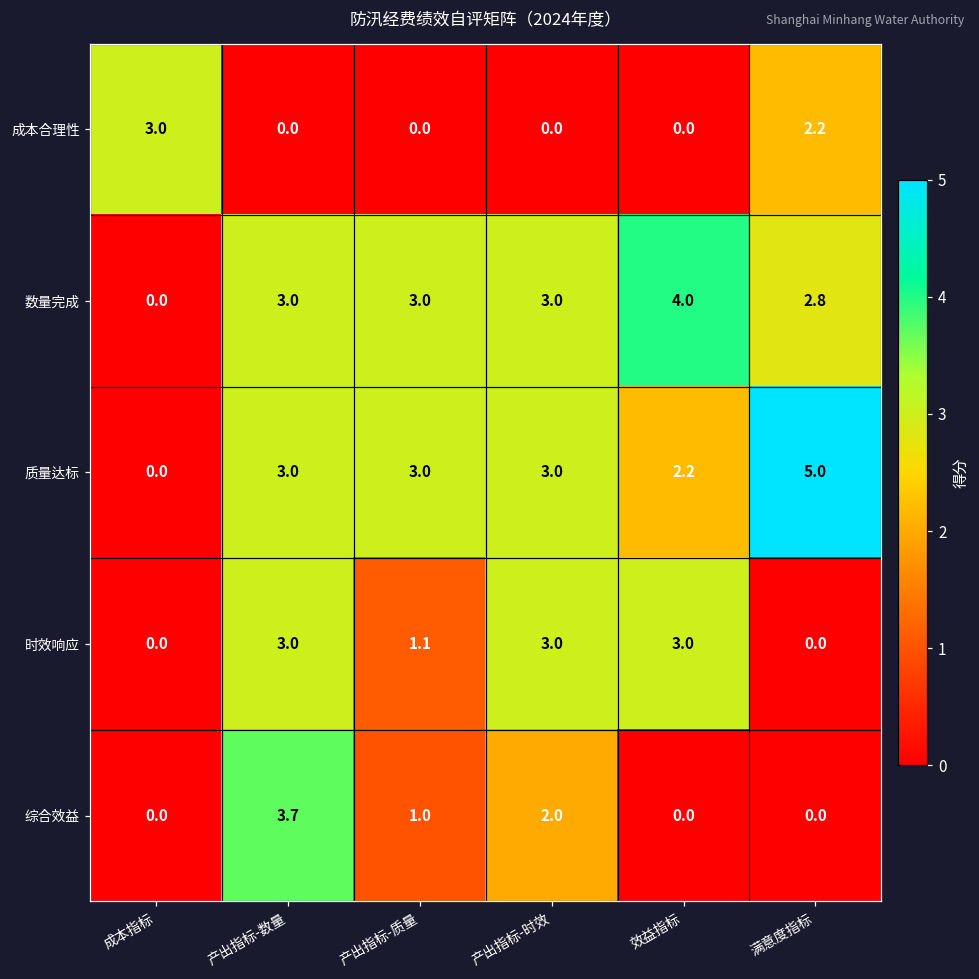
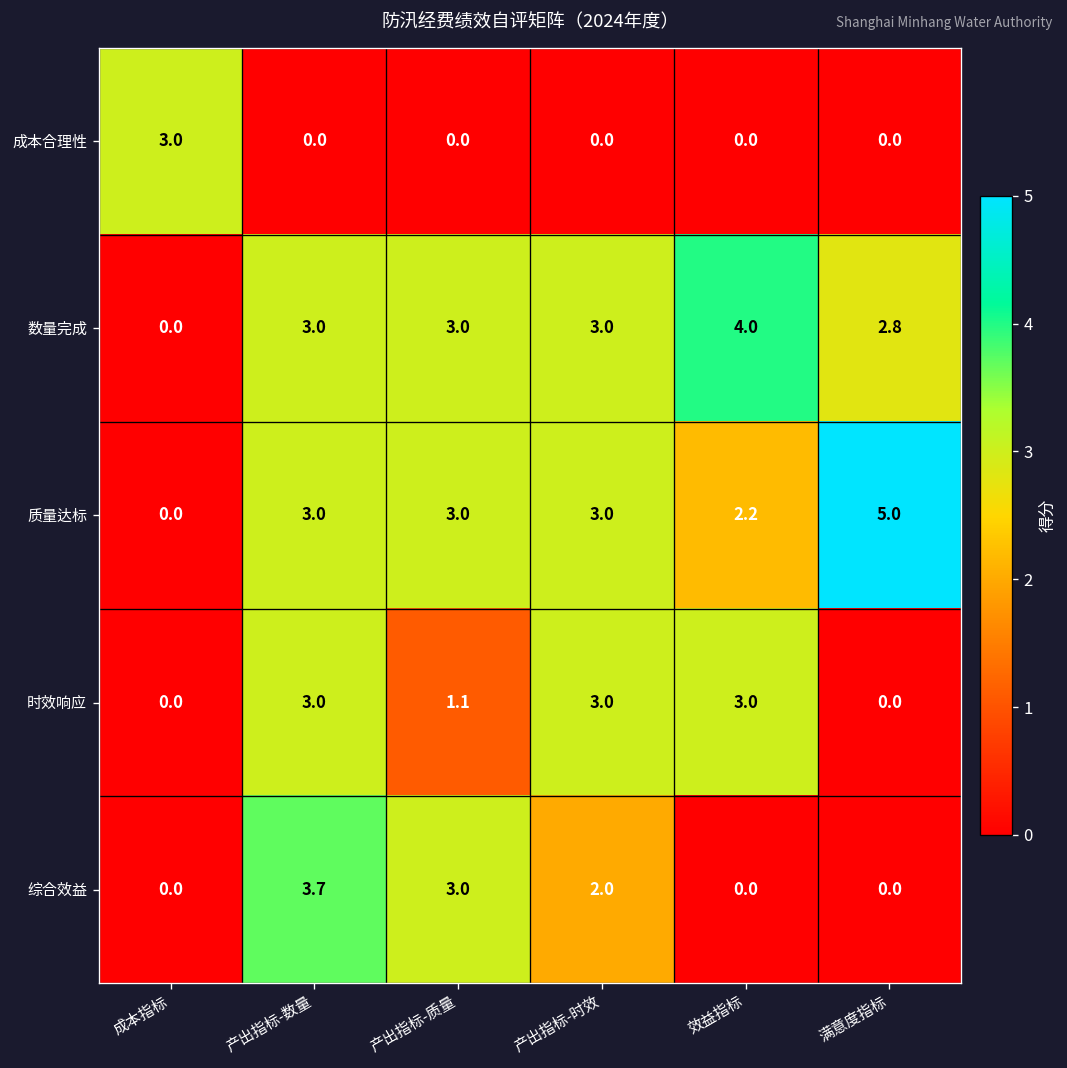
  {
    "成本合理性": {
      "成本指标": 3.0,
      "产出指标-数量": 0.0,
      "产出指标-质量": 0.0,
      "产出指标-时效": 0.0,
      "效益指标": 0.0,
-     "满意度指标": 2.2
+     "满意度指标": 0.0
    },
    "数量完成": {
      "成本指标": 0.0,
      "产出指标-数量": 3.0,
      "产出指标-质量": 3.0,
      "产出指标-时效": 3.0,
      "效益指标": 4.0,
      "满意度指标": 2.8
    },
    "质量达标": {
      "成本指标": 0.0,
      "产出指标-数量": 3.0,
      "产出指标-质量": 3.0,
      "产出指标-时效": 3.0,
      "效益指标": 2.2,
      "满意度指标": 5.0
    },
    "时效响应": {
      "成本指标": 0.0,
      "产出指标-数量": 3.0,
      "产出指标-质量": 1.1,
      "产出指标-时效": 3.0,
      "效益指标": 3.0,
      "满意度指标": 0.0
    },
    "综合效益": {
      "成本指标": 0.0,
      "产出指标-数量": 3.7,
-     "产出指标-质量": 1.0,
+     "产出指标-质量": 3.0,
      "产出指标-时效": 2.0,
      "效益指标": 0.0,
      "满意度指标": 0.0
    }
  }
